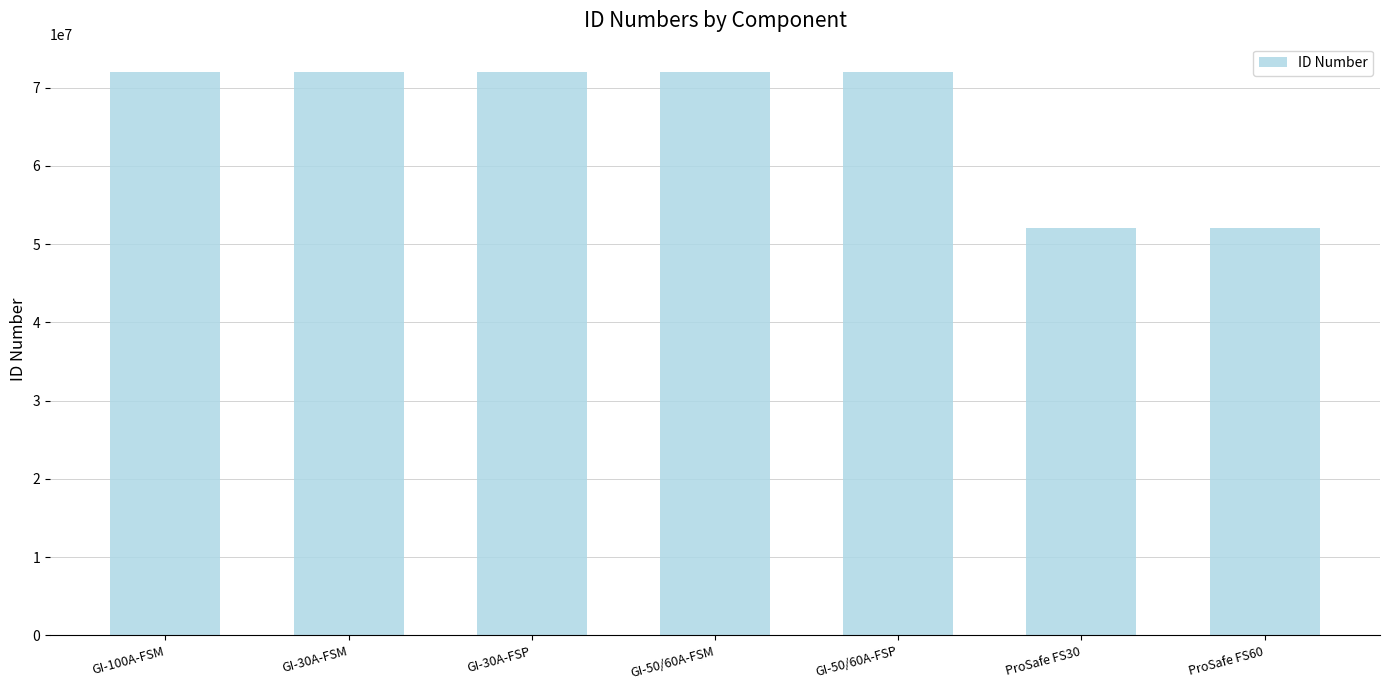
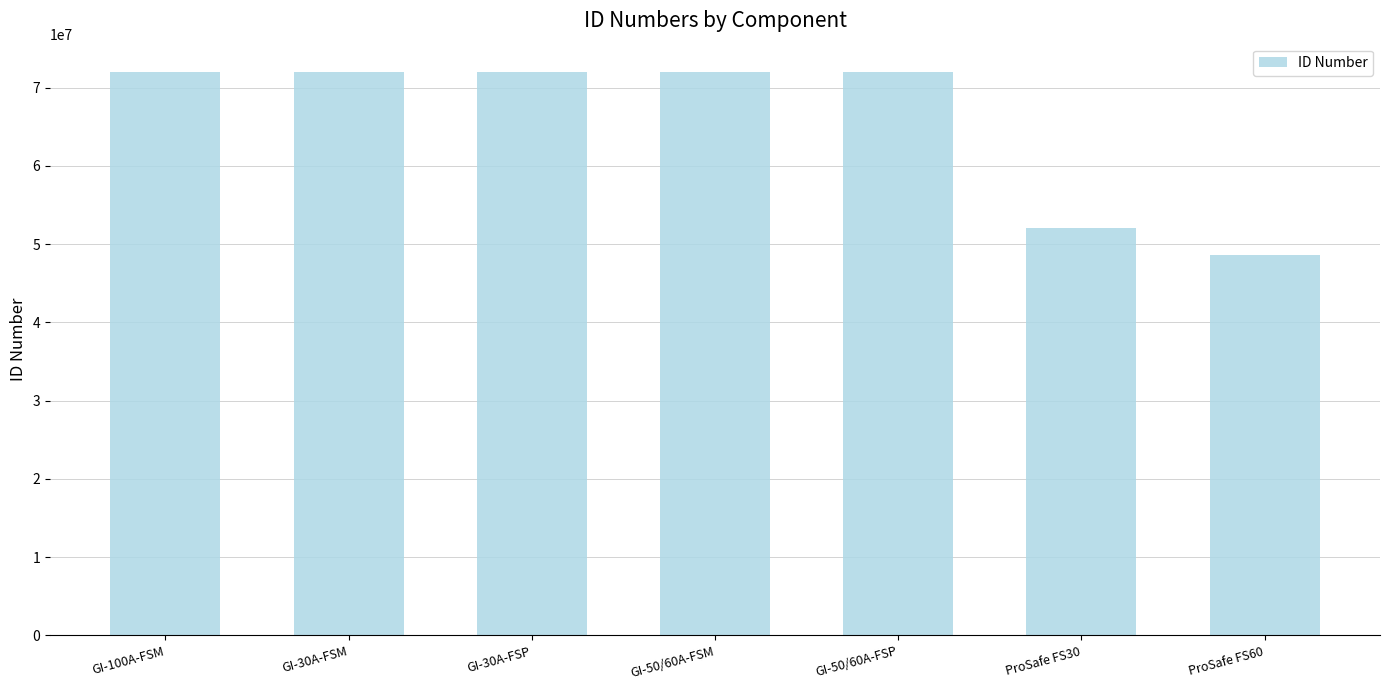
  {
    "GI-100A-FSM": 72000000,
    "GI-30A-FSM": 72000000,
    "GI-30A-FSP": 72000000,
    "GI-50/60A-FSM": 72000000,
    "GI-50/60A-FSP": 72000000,
    "ProSafe FS30": 52000000,
-   "ProSafe FS60": 52000000
+   "ProSafe FS60": 49000000
  }
